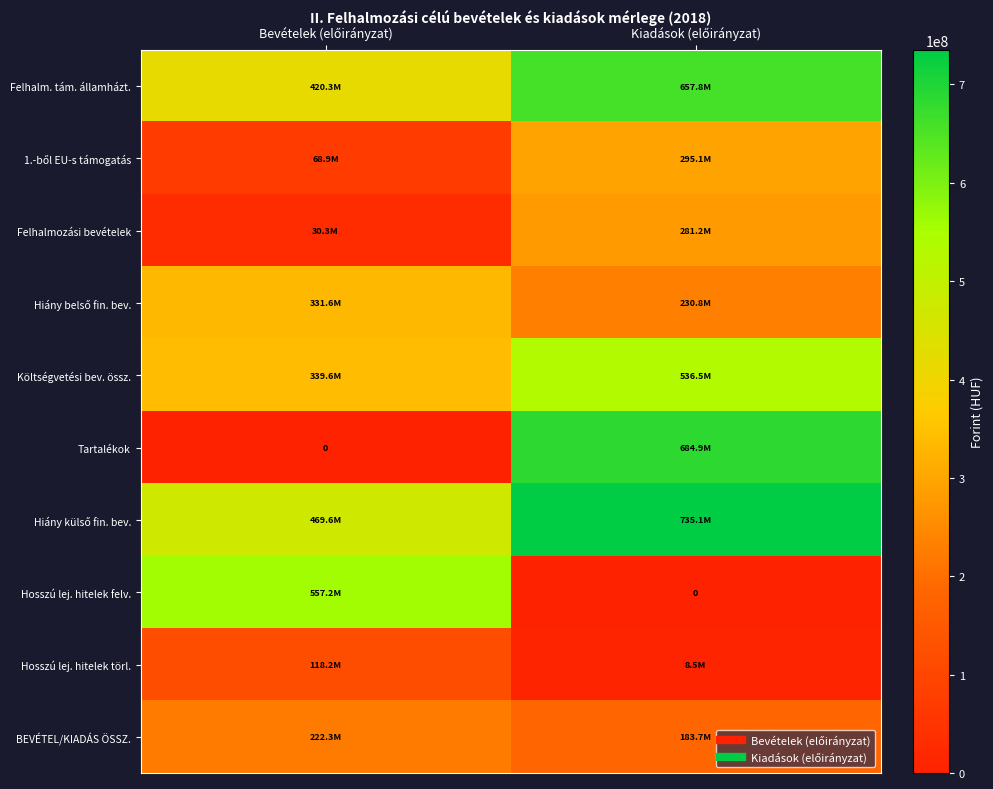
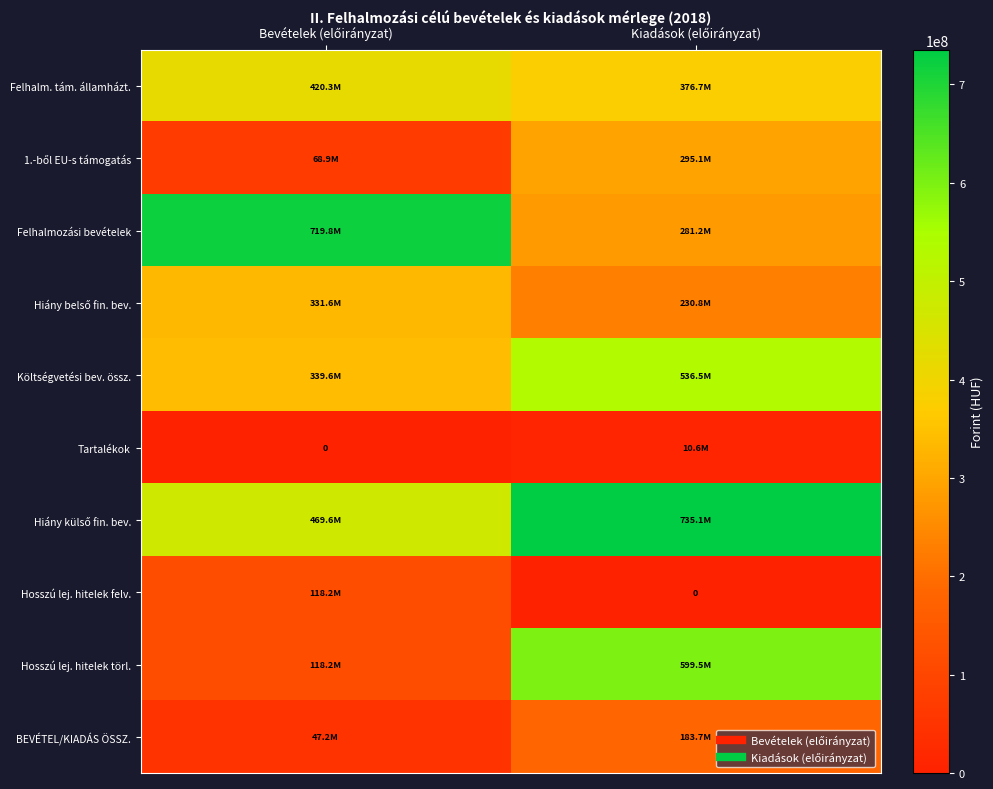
  {
    "Felhalm. tám. államházt.": {
      "Bevételek (előirányzat)": "420.3M",
-     "Kiadások (előirányzat)": "657.8M"
+     "Kiadások (előirányzat)": "376.7M"
    },
    "1.-ből EU-s támogatás": {
      "Bevételek (előirányzat)": "68.9M",
      "Kiadások (előirányzat)": "295.1M"
    },
    "Felhalmozási bevételek": {
-     "Bevételek (előirányzat)": "30.3M",
+     "Bevételek (előirányzat)": "719.8M",
      "Kiadások (előirányzat)": "281.2M"
    },
    "Hiány belső fin. bev.": {
      "Bevételek (előirányzat)": "331.6M",
      "Kiadások (előirányzat)": "230.8M"
    },
    "Költségvetési bev. össz.": {
      "Bevételek (előirányzat)": "339.6M",
      "Kiadások (előirányzat)": "536.5M"
    },
    "Tartalékok": {
      "Bevételek (előirányzat)": "0",
-     "Kiadások (előirányzat)": "684.9M"
+     "Kiadások (előirányzat)": "10.6M"
    },
    "Hiány külső fin. bev.": {
      "Bevételek (előirányzat)": "469.6M",
      "Kiadások (előirányzat)": "735.1M"
    },
    "Hosszú lej. hitelek felv.": {
-     "Bevételek (előirányzat)": "557.2M",
+     "Bevételek (előirányzat)": "118.2M",
      "Kiadások (előirányzat)": "0"
    },
    "Hosszú lej. hitelek törl.": {
      "Bevételek (előirányzat)": "118.2M",
-     "Kiadások (előirányzat)": "8.5M"
+     "Kiadások (előirányzat)": "599.5M"
    },
    "BEVÉTEL/KIADÁS ÖSSZ.": {
-     "Bevételek (előirányzat)": "222.3M",
+     "Bevételek (előirányzat)": "47.2M",
      "Kiadások (előirányzat)": "183.7M"
    }
  }
